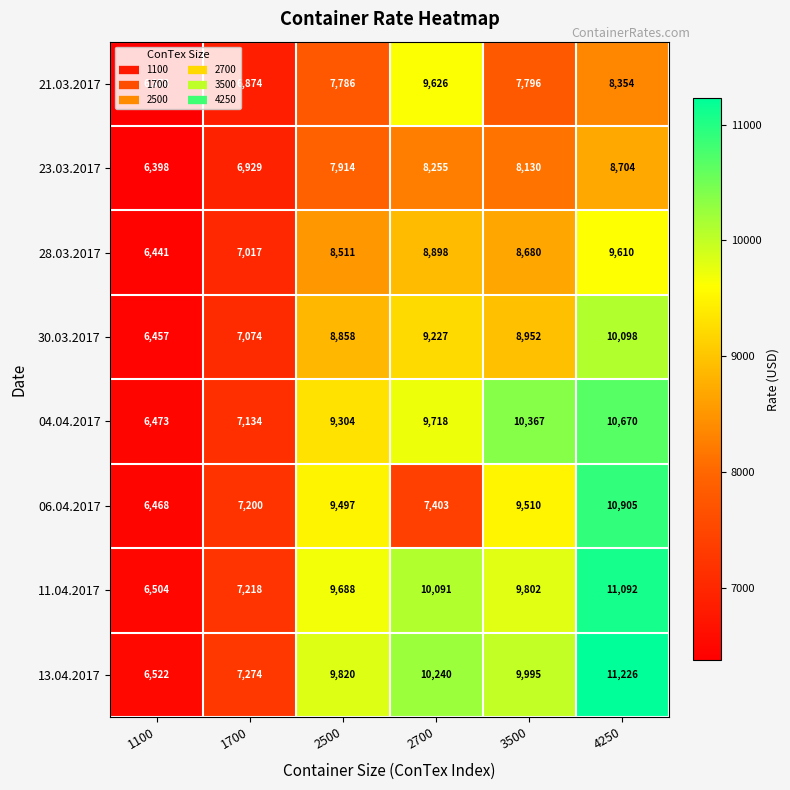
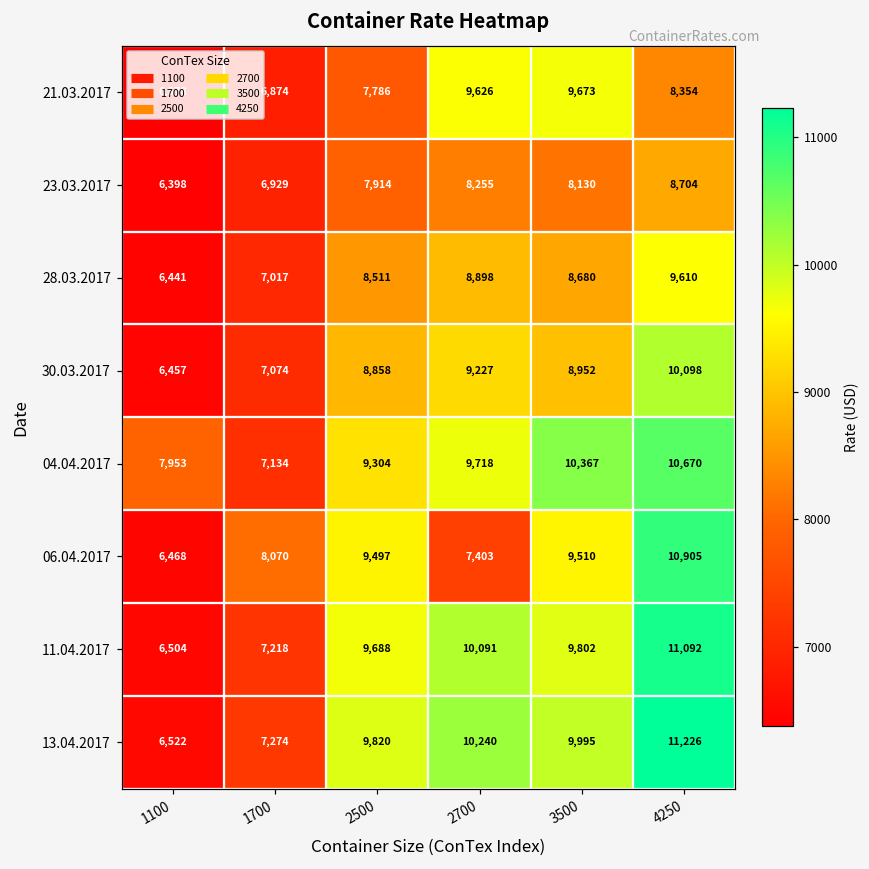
  {
    "21.03.2017": {
      "2500": "7,786",
      "2700": "9,626",
-     "3500": "7,796",
+     "3500": "9,673",
      "4250": "8,354"
    },
    "23.03.2017": {
      "1100": "6,398",
      "1700": "6,929",
      "2500": "7,914",
      "2700": "8,255",
      "3500": "8,130",
      "4250": "8,704"
    },
    "28.03.2017": {
      "1100": "6,441",
      "1700": "7,017",
      "2500": "8,511",
      "2700": "8,898",
      "3500": "8,680",
      "4250": "9,610"
    },
    "30.03.2017": {
      "1100": "6,457",
      "1700": "7,074",
      "2500": "8,858",
      "2700": "9,227",
      "3500": "8,952",
      "4250": "10,098"
    },
    "04.04.2017": {
-     "1100": "6,473",
+     "1100": "7,953",
      "1700": "7,134",
      "2500": "9,304",
      "2700": "9,718",
      "3500": "10,367",
      "4250": "10,670"
    },
    "06.04.2017": {
      "1100": "6,468",
-     "1700": "7,200",
+     "1700": "8,070",
      "2500": "9,497",
      "2700": "7,403",
      "3500": "9,510",
      "4250": "10,905"
    },
    "11.04.2017": {
      "1100": "6,504",
      "1700": "7,218",
      "2500": "9,688",
      "2700": "10,091",
      "3500": "9,802",
      "4250": "11,092"
    },
    "13.04.2017": {
      "1100": "6,522",
      "1700": "7,274",
      "2500": "9,820",
      "2700": "10,240",
      "3500": "9,995",
      "4250": "11,226"
    }
  }
